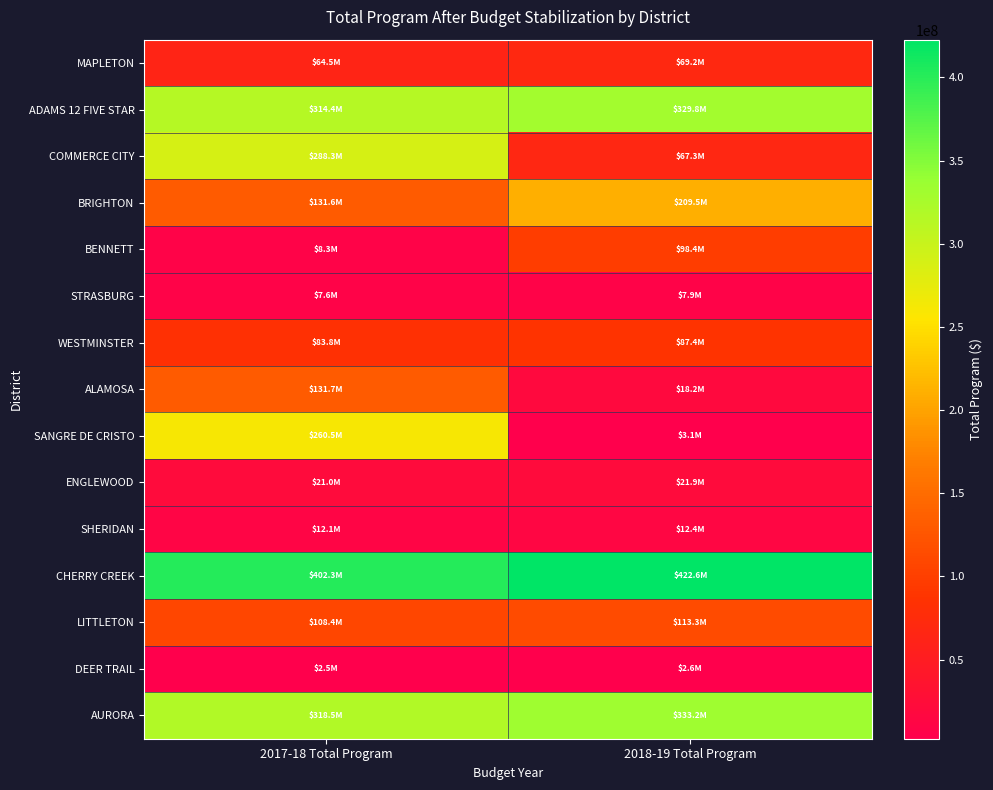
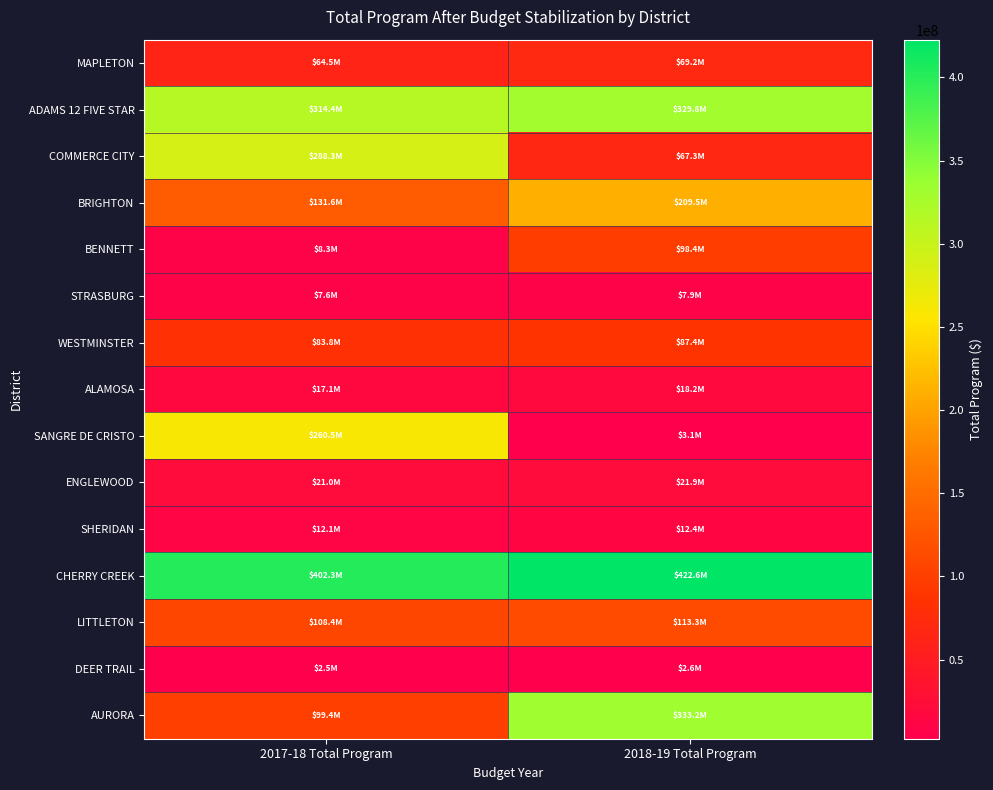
  {
    "MAPLETON": {
      "2017-18 Total Program": "$64.5M",
      "2018-19 Total Program": "$69.2M"
    },
    "ADAMS 12 FIVE STAR": {
      "2017-18 Total Program": "$314.4M",
      "2018-19 Total Program": "$329.8M"
    },
    "COMMERCE CITY": {
      "2017-18 Total Program": "$288.3M",
      "2018-19 Total Program": "$67.3M"
    },
    "BRIGHTON": {
      "2017-18 Total Program": "$131.6M",
      "2018-19 Total Program": "$209.5M"
    },
    "BENNETT": {
      "2017-18 Total Program": "$8.3M",
      "2018-19 Total Program": "$98.4M"
    },
    "STRASBURG": {
      "2017-18 Total Program": "$7.6M",
      "2018-19 Total Program": "$7.9M"
    },
    "WESTMINSTER": {
      "2017-18 Total Program": "$83.8M",
      "2018-19 Total Program": "$87.4M"
    },
    "ALAMOSA": {
-     "2017-18 Total Program": "$131.7M",
+     "2017-18 Total Program": "$17.1M",
      "2018-19 Total Program": "$18.2M"
    },
    "SANGRE DE CRISTO": {
      "2017-18 Total Program": "$260.5M",
      "2018-19 Total Program": "$3.1M"
    },
    "ENGLEWOOD": {
      "2017-18 Total Program": "$21.0M",
      "2018-19 Total Program": "$21.9M"
    },
    "SHERIDAN": {
      "2017-18 Total Program": "$12.1M",
      "2018-19 Total Program": "$12.4M"
    },
    "CHERRY CREEK": {
      "2017-18 Total Program": "$402.3M",
      "2018-19 Total Program": "$422.6M"
    },
    "LITTLETON": {
      "2017-18 Total Program": "$108.4M",
      "2018-19 Total Program": "$113.3M"
    },
    "DEER TRAIL": {
      "2017-18 Total Program": "$2.5M",
      "2018-19 Total Program": "$2.6M"
    },
    "AURORA": {
-     "2017-18 Total Program": "$318.5M",
+     "2017-18 Total Program": "$99.4M",
      "2018-19 Total Program": "$333.2M"
    }
  }
